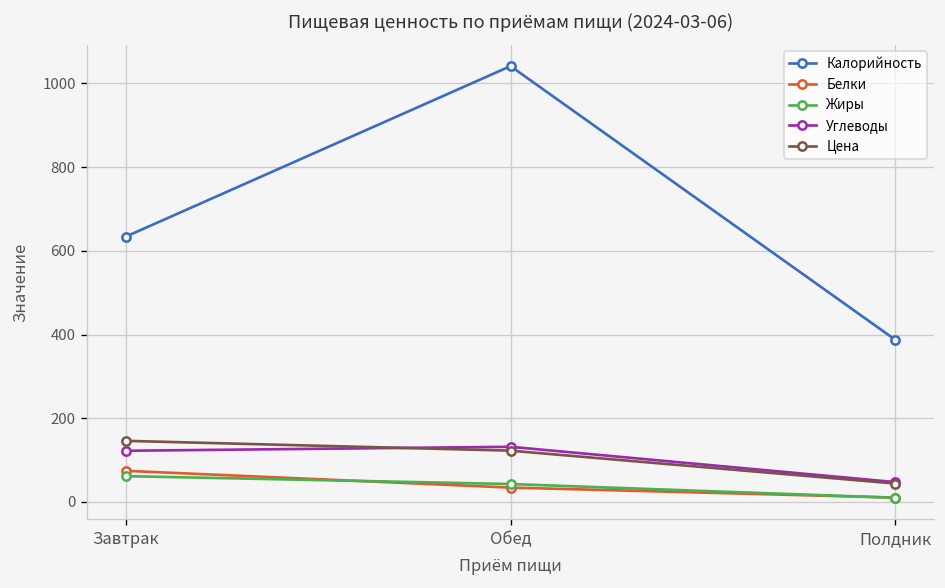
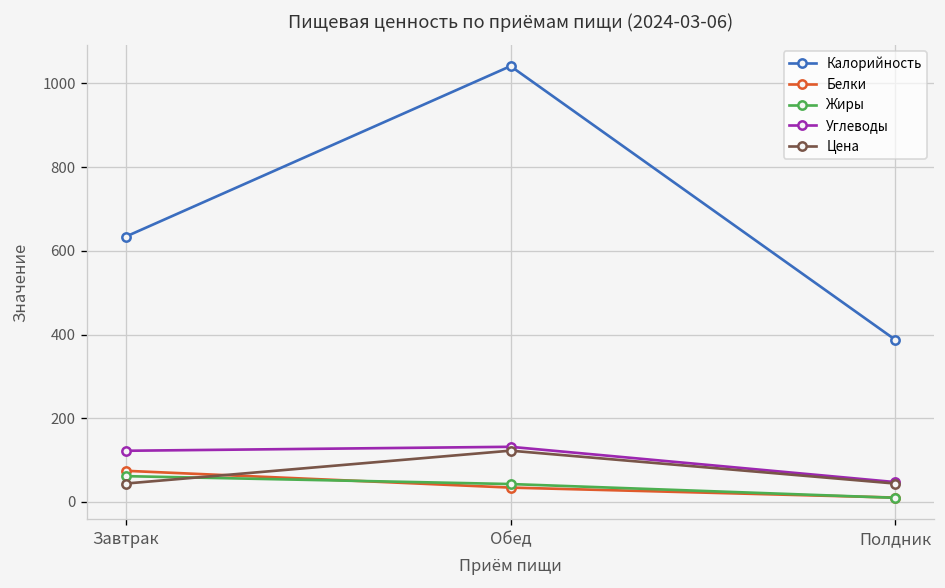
  {
    "Калорийность": {
      "Завтрак": 630,
      "Обед": 1040,
      "Полдник": 390
    },
    "Белки": {
      "Завтрак": 70,
      "Обед": 30
    },
    "Жиры": {
      "Завтрак": 60,
      "Обед": 40
    },
    "Углеводы": {
      "Завтрак": 120,
      "Обед": 130
    },
    "Цена": {
-     "Завтрак": 150,
+     "Завтрак": 40,
      "Обед": 120
    }
  }
